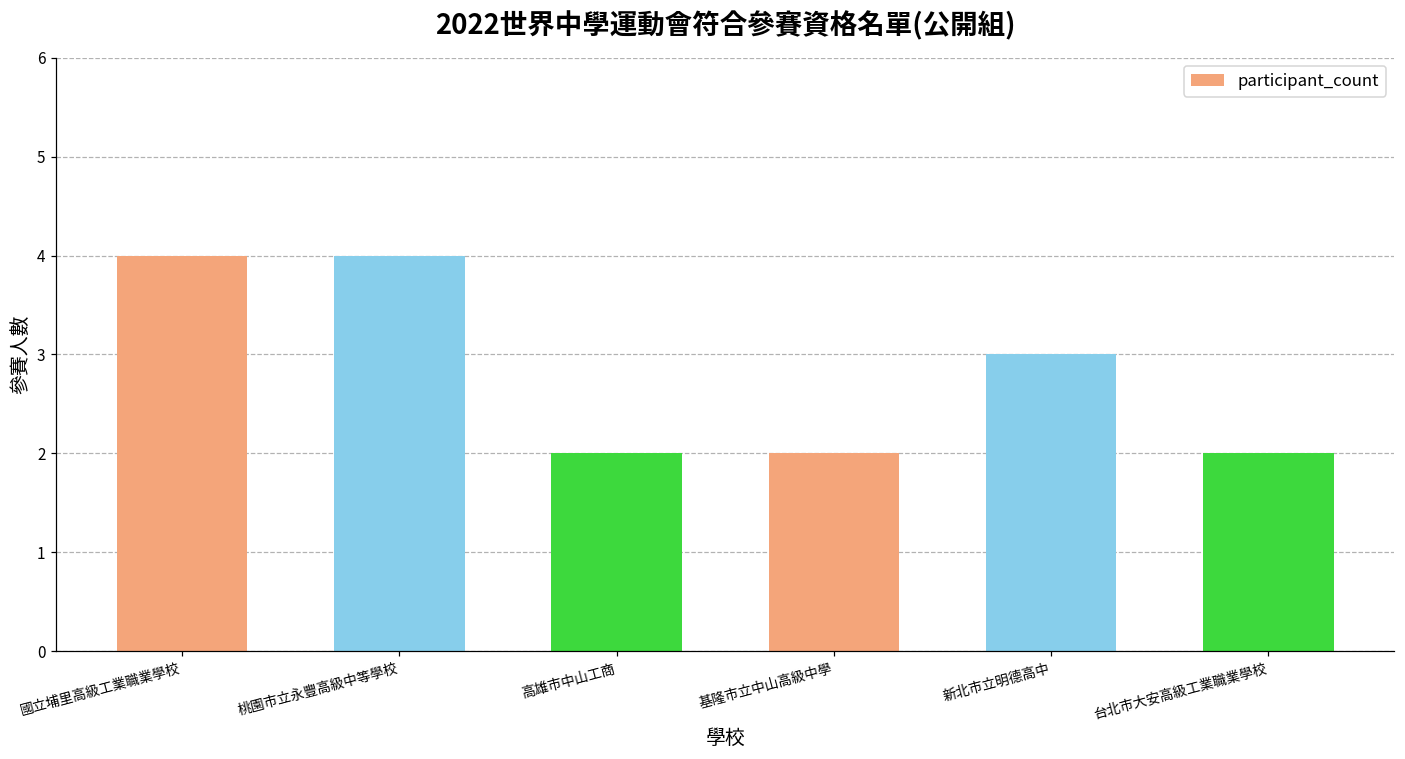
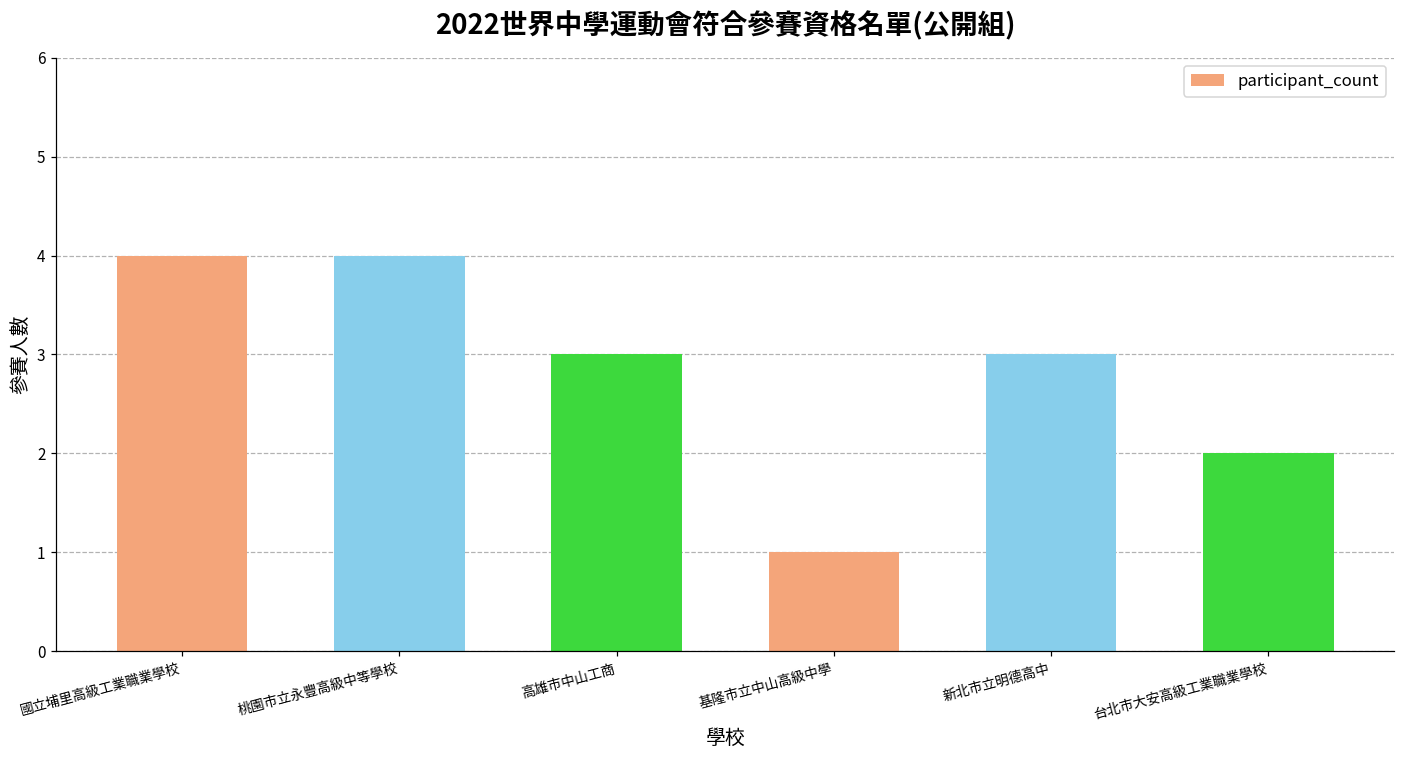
  {
    "國立埔里高級工業職業學校": 4,
    "桃園市立永豐高級中等學校": 4,
-   "高雄市中山工商": 2,
-   "基隆市立中山高級中學": 2,
+   "高雄市中山工商": 3,
+   "基隆市立中山高級中學": 1,
    "新北市立明德高中": 3,
    "台北市大安高級工業職業學校": 2
  }
